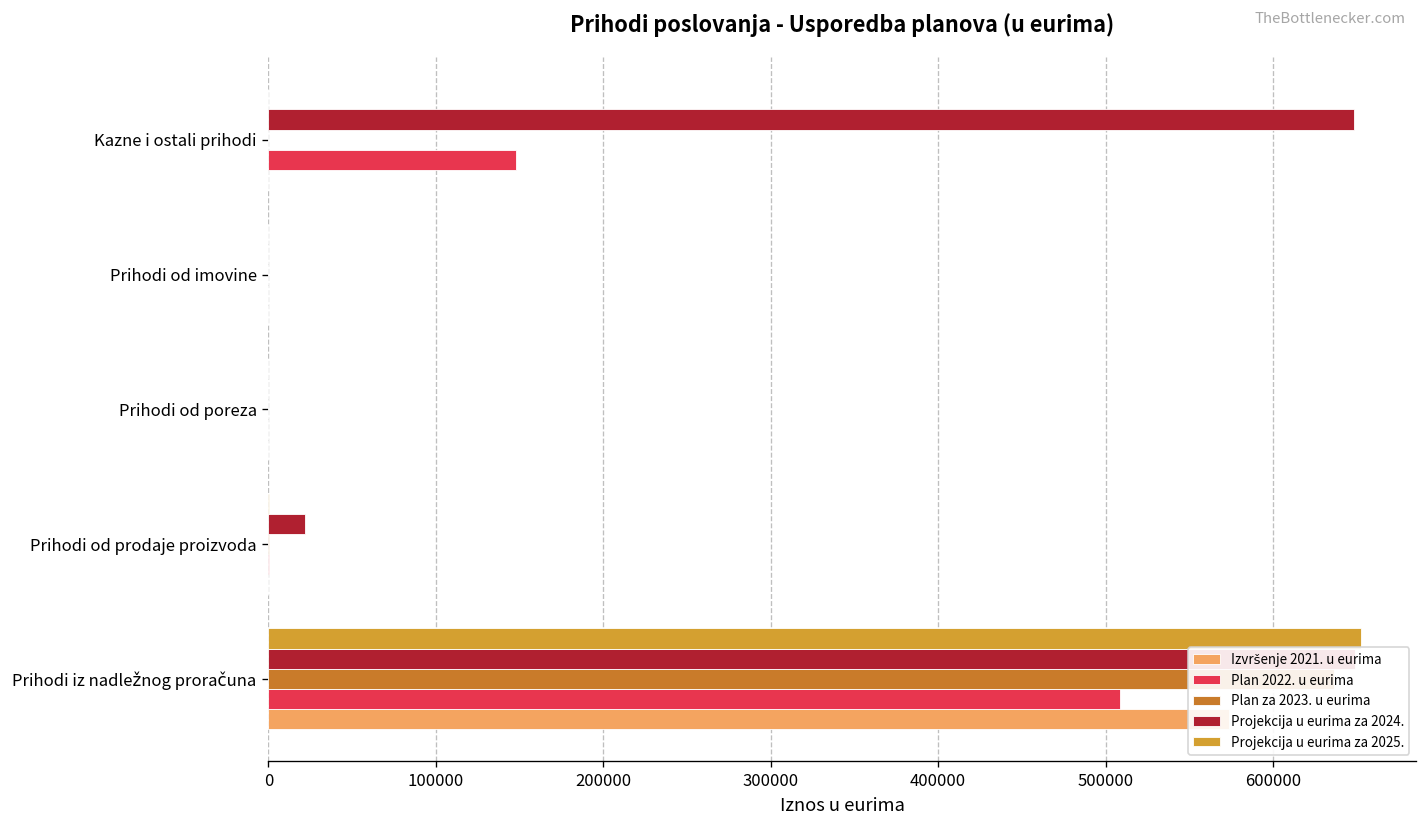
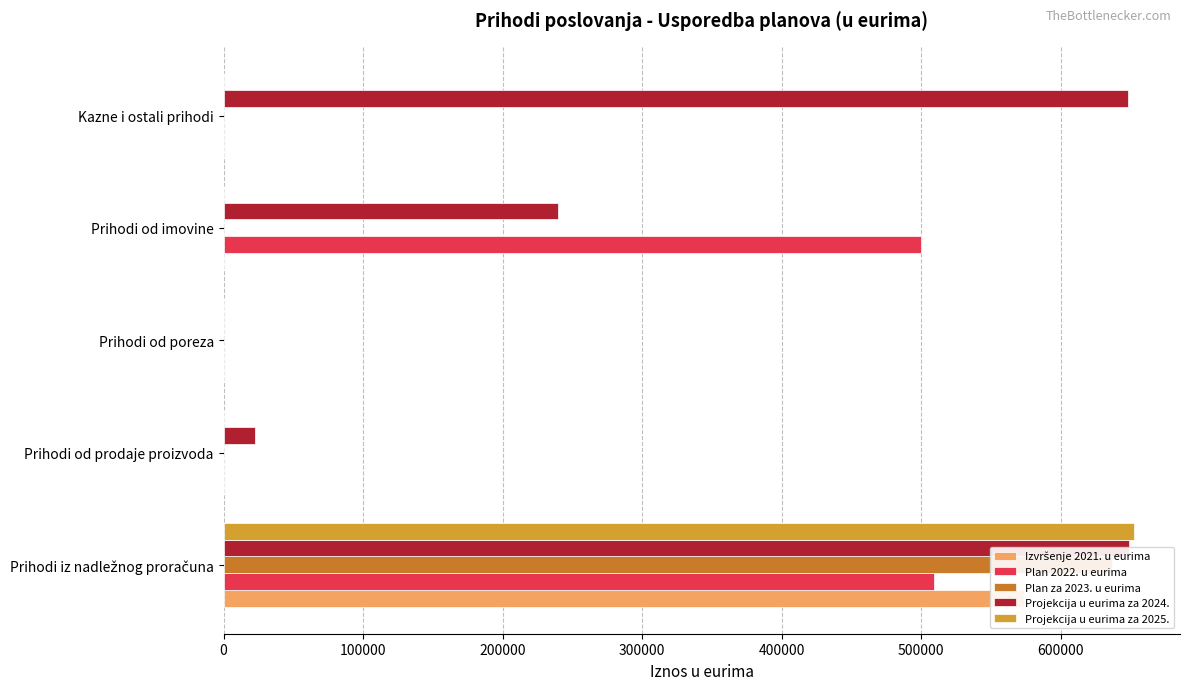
  {
    "Plan 2022. u eurima": {
-     "Kazne i ostali prihodi": 148000,
-     "Prihodi od imovine": 0,
+     "Kazne i ostali prihodi": 0,
+     "Prihodi od imovine": 500000,
      "Prihodi od poreza": 0,
      "Prihodi iz nadležnog proračuna": 509000
    },
    "Projekcija u eurima za 2024.": {
      "Kazne i ostali prihodi": 648000,
-     "Prihodi od imovine": 0,
+     "Prihodi od imovine": 240000,
      "Prihodi od poreza": 0,
      "Prihodi od prodaje proizvoda": 22000
    }
  }
